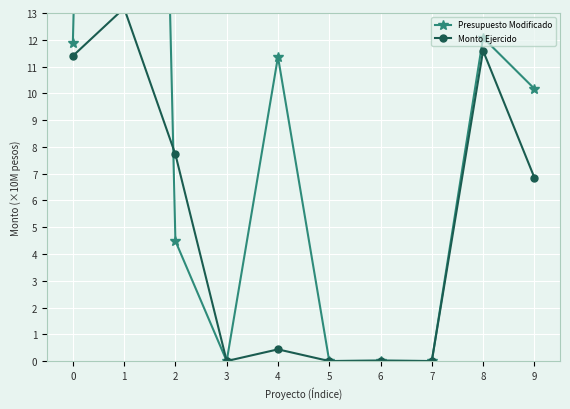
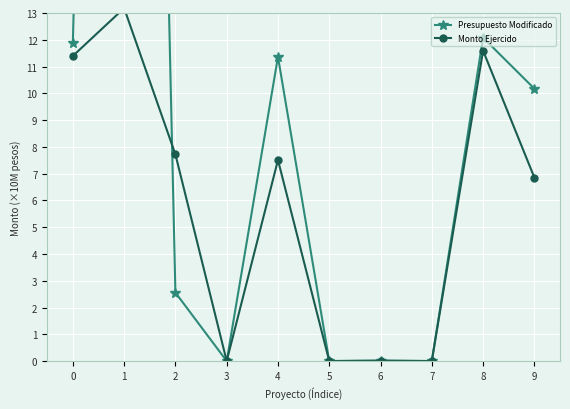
  {
    "Presupuesto Modificado": {
      "0": 11.9,
-     "2": 4.5,
+     "2": 2.6,
      "4": 11.4,
      "9": 10.2
    },
    "Monto Ejercido": {
      "0": 11.4,
      "2": 7.7,
-     "4": 0.4,
+     "4": 7.5,
      "8": 11.6,
      "9": 6.9
    }
  }
